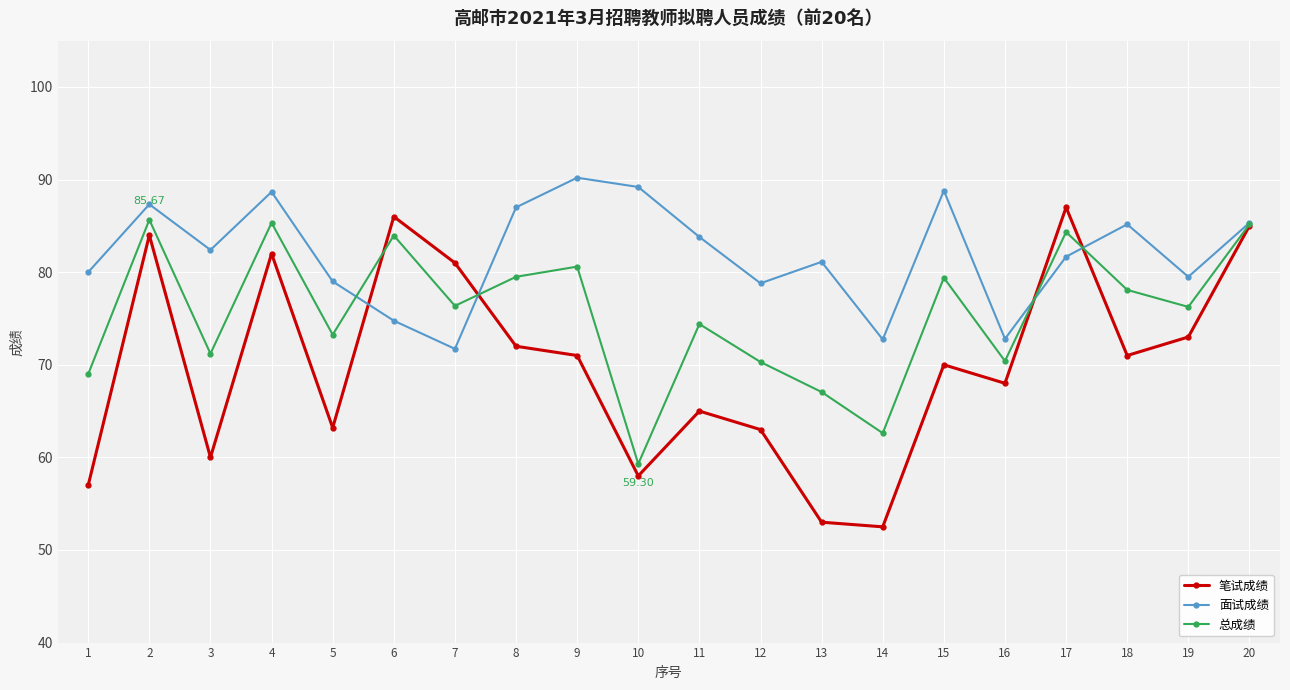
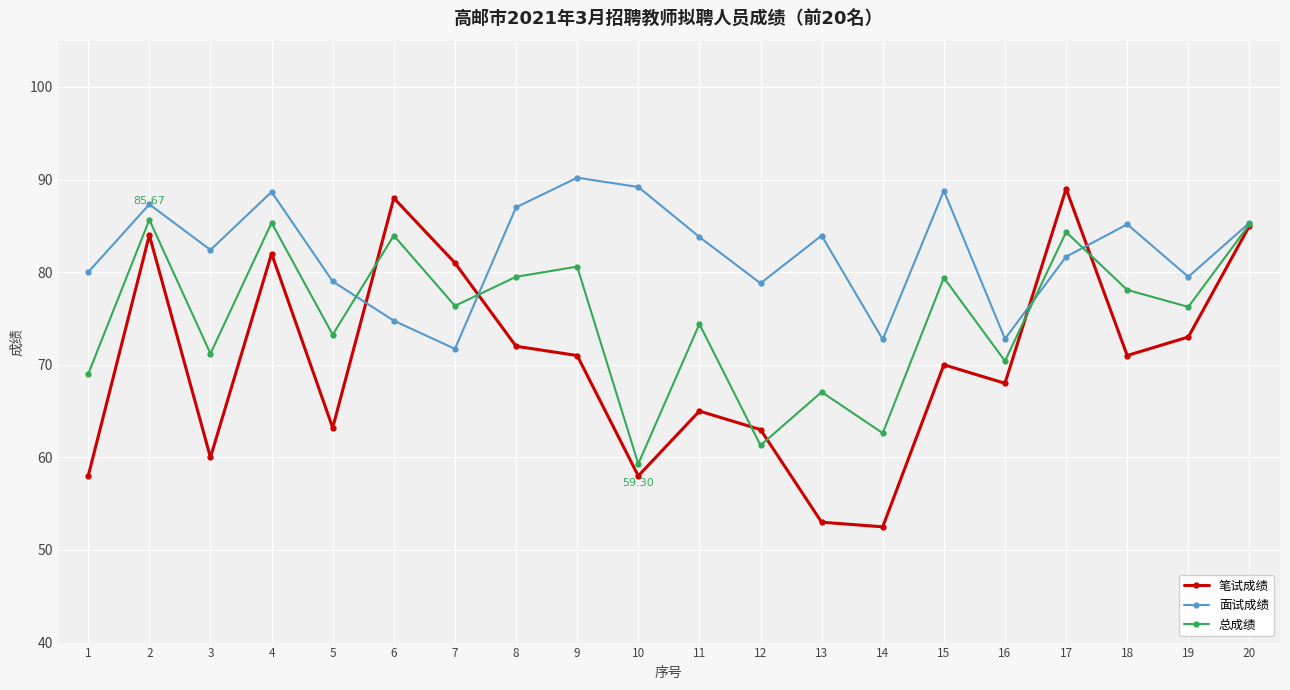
  {
    "笔试成绩": {
-     "1": 57,
+     "1": 58,
      "2": 84,
      "3": 60,
      "4": 82,
      "5": 63,
-     "6": 86,
+     "6": 88,
      "7": 81,
      "8": 72,
      "9": 71,
      "11": 65,
      "12": 63,
      "13": 53,
      "14": 53,
      "15": 70,
      "16": 68,
-     "17": 87,
+     "17": 89,
      "18": 71,
      "19": 73
    },
    "面试成绩": {
      "1": 80,
      "3": 82,
      "4": 89,
      "5": 79,
      "6": 75,
      "7": 72,
      "8": 87,
      "9": 90,
      "10": 89,
      "11": 84,
      "12": 79,
-     "13": 81,
+     "13": 84,
      "14": 73,
      "15": 89,
      "16": 73,
      "17": 82,
      "18": 85,
      "19": 80
    },
    "总成绩": {
      "1": 69,
      "3": 71,
      "4": 85,
      "5": 73,
      "6": 84,
      "7": 76,
      "8": 80,
      "9": 81,
      "11": 74,
-     "12": 70,
+     "12": 61,
      "13": 67,
      "14": 63,
      "15": 79,
      "16": 70,
      "17": 84,
      "18": 78,
      "19": 76
    }
  }
